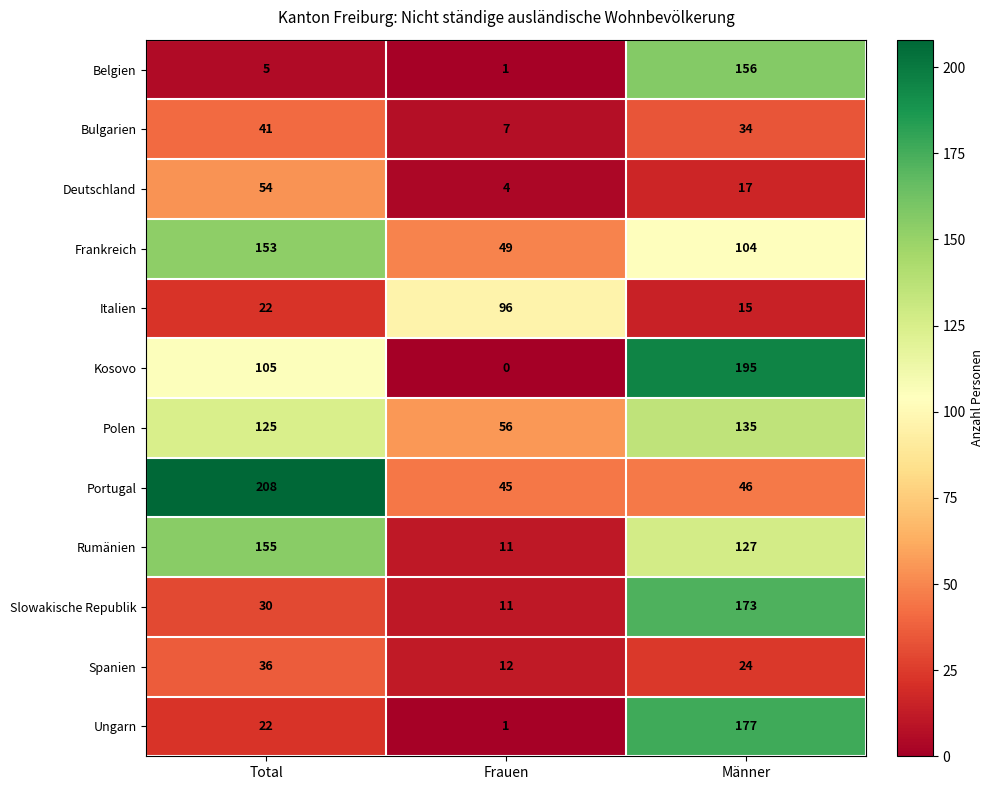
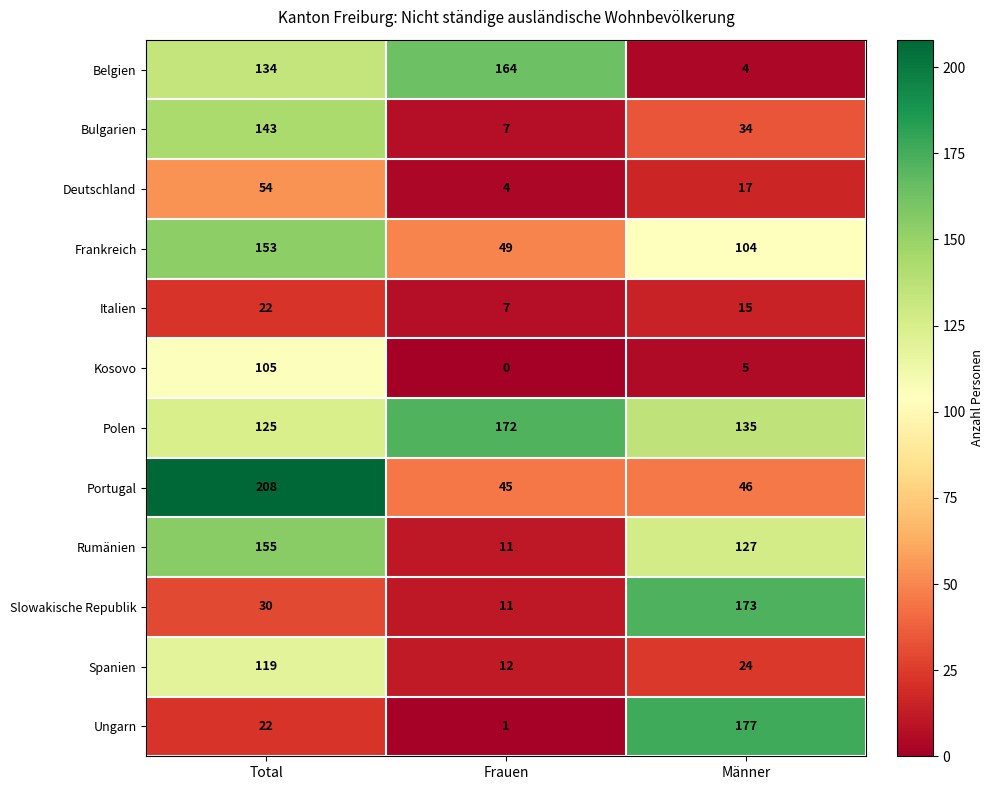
  {
    "Belgien": {
-     "Total": 5,
-     "Frauen": 1,
-     "Männer": 156
+     "Total": 134,
+     "Frauen": 164,
+     "Männer": 4
    },
    "Bulgarien": {
-     "Total": 41,
+     "Total": 143,
      "Frauen": 7,
      "Männer": 34
    },
    "Deutschland": {
      "Total": 54,
      "Frauen": 4,
      "Männer": 17
    },
    "Frankreich": {
      "Total": 153,
      "Frauen": 49,
      "Männer": 104
    },
    "Italien": {
      "Total": 22,
-     "Frauen": 96,
+     "Frauen": 7,
      "Männer": 15
    },
    "Kosovo": {
      "Total": 105,
      "Frauen": 0,
-     "Männer": 195
+     "Männer": 5
    },
    "Polen": {
      "Total": 125,
-     "Frauen": 56,
+     "Frauen": 172,
      "Männer": 135
    },
    "Portugal": {
      "Total": 208,
      "Frauen": 45,
      "Männer": 46
    },
    "Rumänien": {
      "Total": 155,
      "Frauen": 11,
      "Männer": 127
    },
    "Slowakische Republik": {
      "Total": 30,
      "Frauen": 11,
      "Männer": 173
    },
    "Spanien": {
-     "Total": 36,
+     "Total": 119,
      "Frauen": 12,
      "Männer": 24
    },
    "Ungarn": {
      "Total": 22,
      "Frauen": 1,
      "Männer": 177
    }
  }
